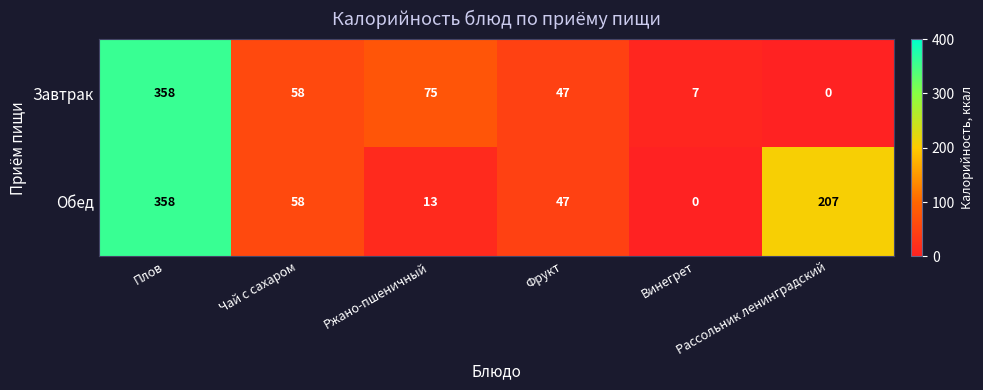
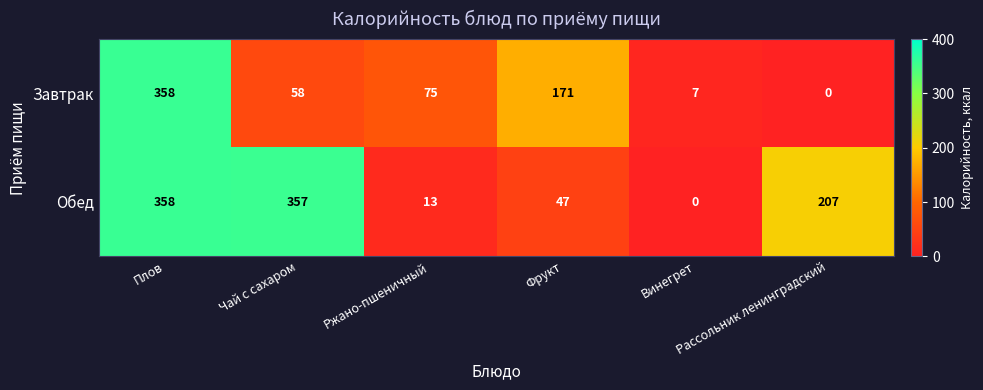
  {
    "Завтрак": {
      "Плов": 358,
      "Чай с сахаром": 58,
      "Ржано-пшеничный": 75,
-     "Фрукт": 47,
+     "Фрукт": 171,
      "Винегрет": 7,
      "Рассольник ленинградский": 0
    },
    "Обед": {
      "Плов": 358,
-     "Чай с сахаром": 58,
+     "Чай с сахаром": 357,
      "Ржано-пшеничный": 13,
      "Фрукт": 47,
      "Винегрет": 0,
      "Рассольник ленинградский": 207
    }
  }
